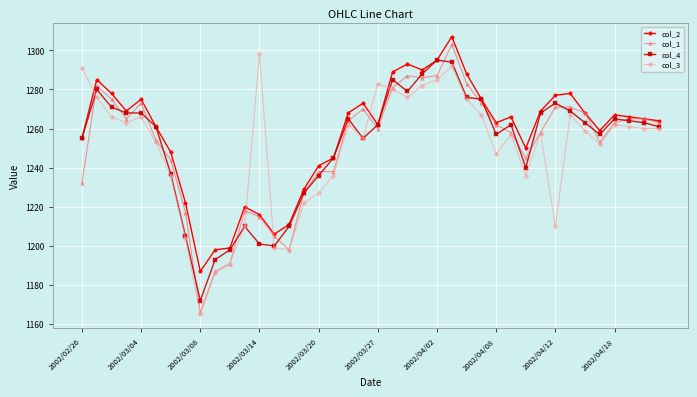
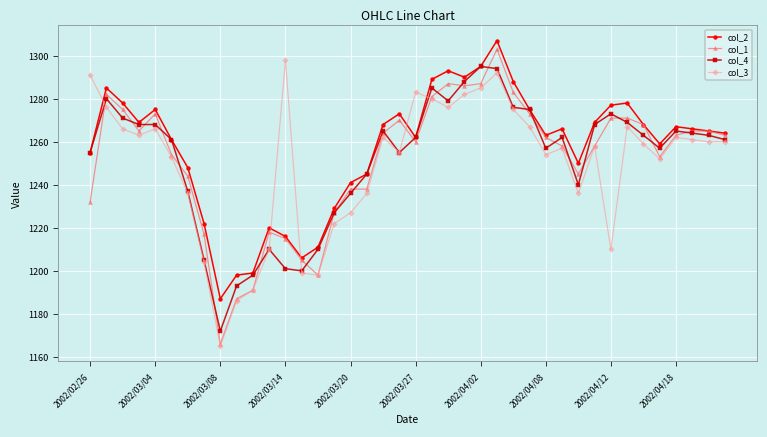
  {
    "col_1": {
      "2002/02/26": 1232,
      "2002/03/04": 1273,
      "2002/03/20": 1238,
      "2002/03/27": 1260,
      "2002/04/02": 1287,
      "2002/04/12": 1271
    },
    "col_3": {
      "2002/02/26": 1291,
      "2002/03/04": 1266,
      "2002/03/14": 1298,
      "2002/03/20": 1227,
      "2002/03/27": 1283,
      "2002/04/02": 1285,
-     "2002/04/08": 1247,
+     "2002/04/08": 1254,
      "2002/04/12": 1210
    }
  }
